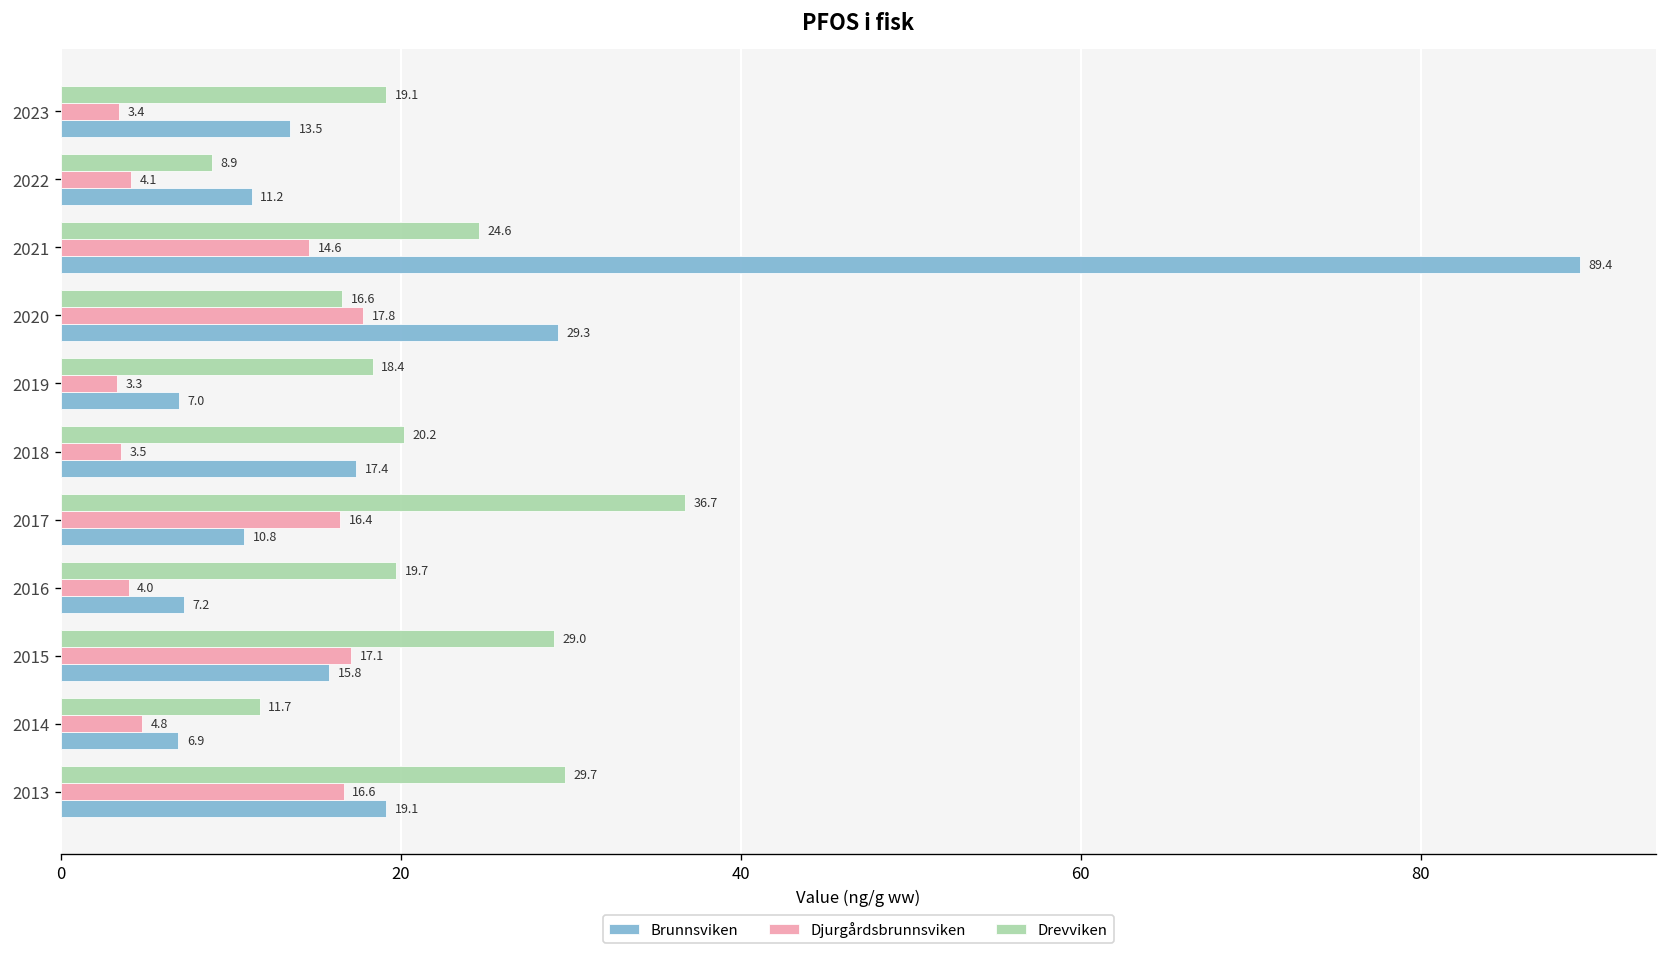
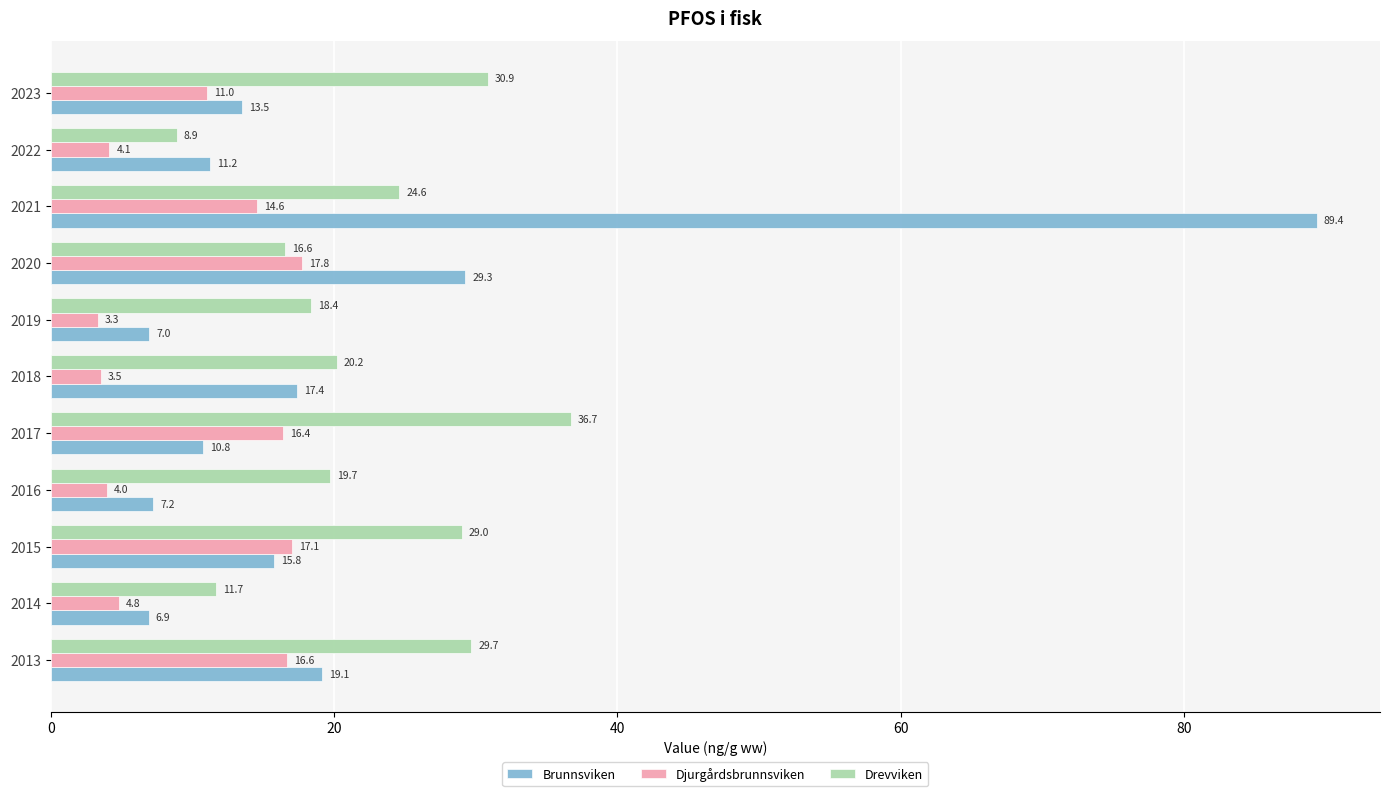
  {
    "Brunnsviken": {
      "2023": 13.5,
      "2022": 11.2,
      "2021": 89.4,
      "2020": 29.3,
      "2019": 7.0,
      "2018": 17.4,
      "2017": 10.8,
      "2016": 7.2,
      "2015": 15.8,
      "2014": 6.9,
      "2013": 19.1
    },
    "Djurgårdsbrunnsviken": {
-     "2023": 3.4,
+     "2023": 11.0,
      "2022": 4.1,
      "2021": 14.6,
      "2020": 17.8,
      "2019": 3.3,
      "2018": 3.5,
      "2017": 16.4,
      "2016": 4.0,
      "2015": 17.1,
      "2014": 4.8,
      "2013": 16.6
    },
    "Drevviken": {
-     "2023": 19.1,
+     "2023": 30.9,
      "2022": 8.9,
      "2021": 24.6,
      "2020": 16.6,
      "2019": 18.4,
      "2018": 20.2,
      "2017": 36.7,
      "2016": 19.7,
      "2015": 29.0,
      "2014": 11.7,
      "2013": 29.7
    }
  }
